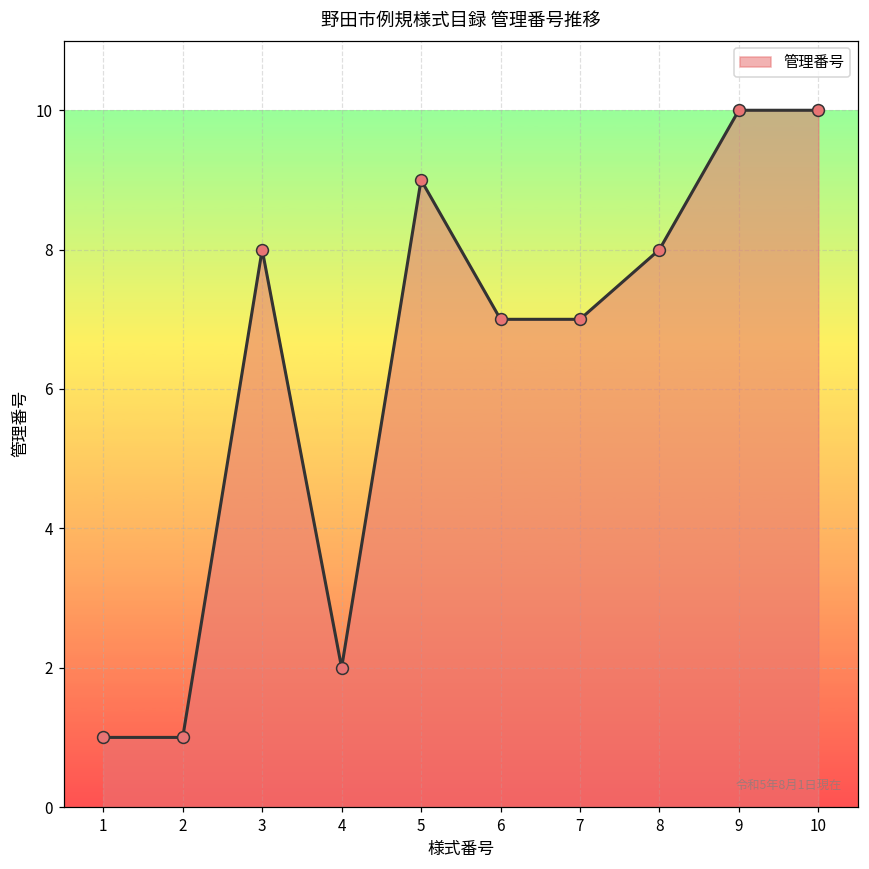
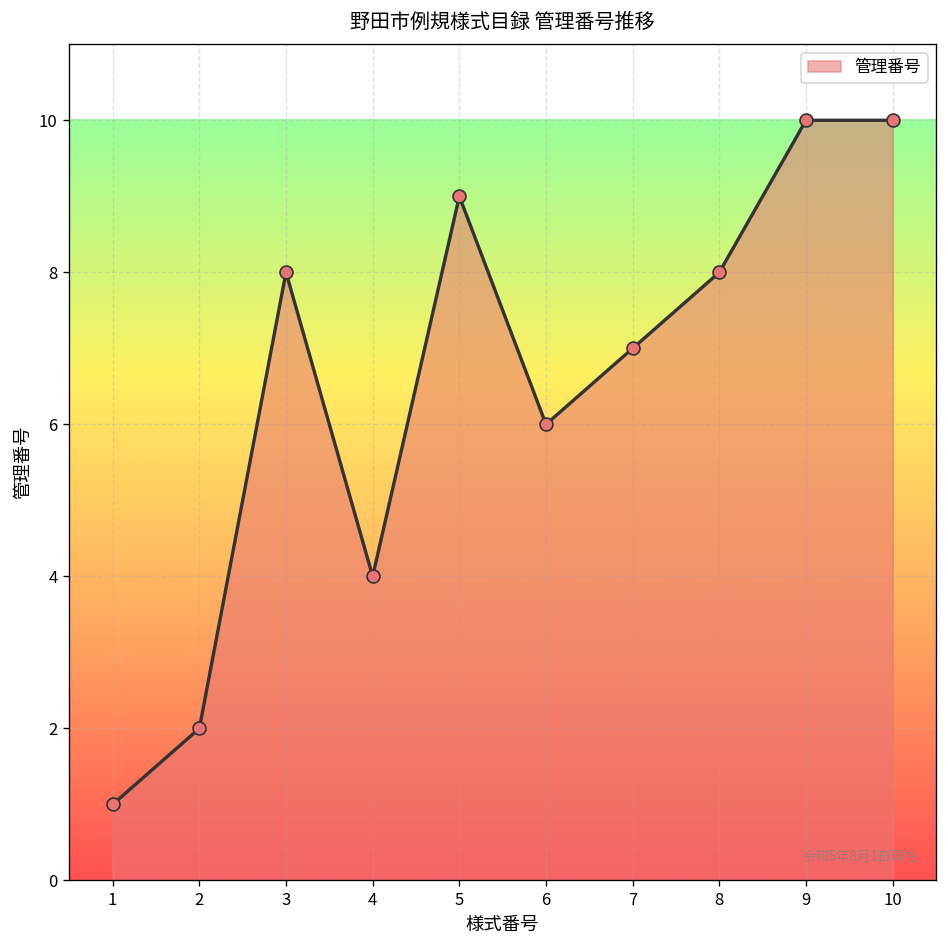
  {
    "1": 1,
-   "2": 1,
+   "2": 2,
    "3": 8,
-   "4": 2,
+   "4": 4,
    "5": 9,
-   "6": 7,
+   "6": 6,
    "7": 7,
    "8": 8,
    "9": 10,
    "10": 10
  }
